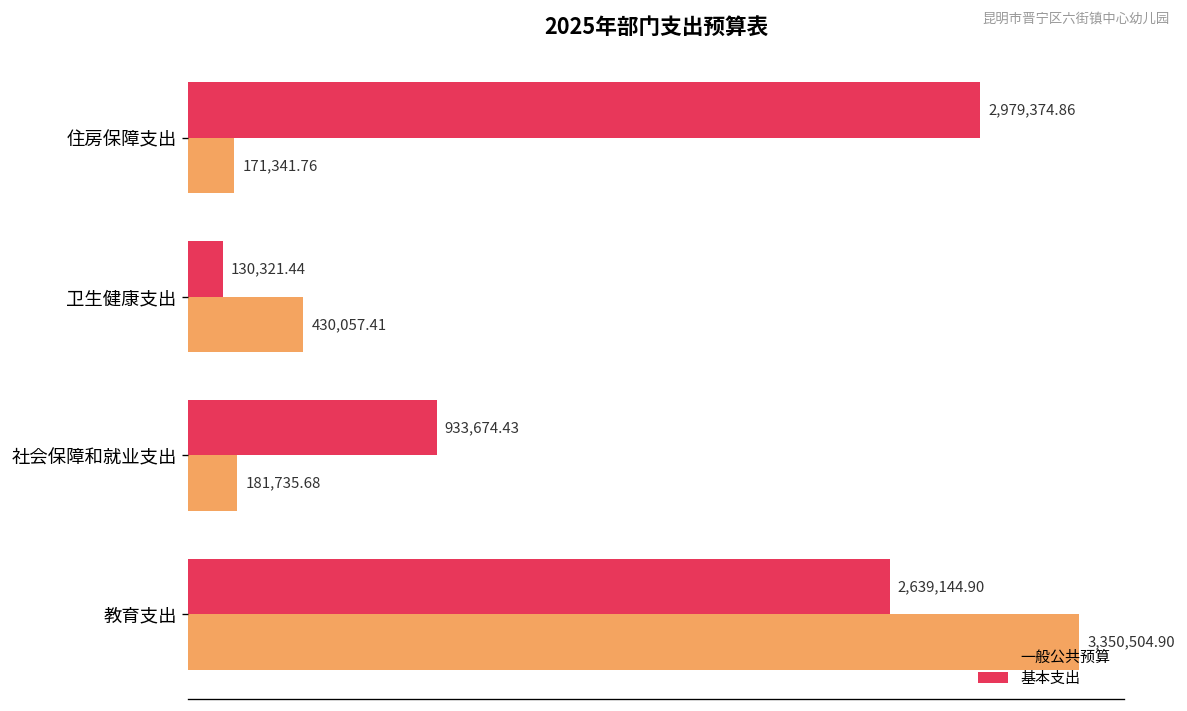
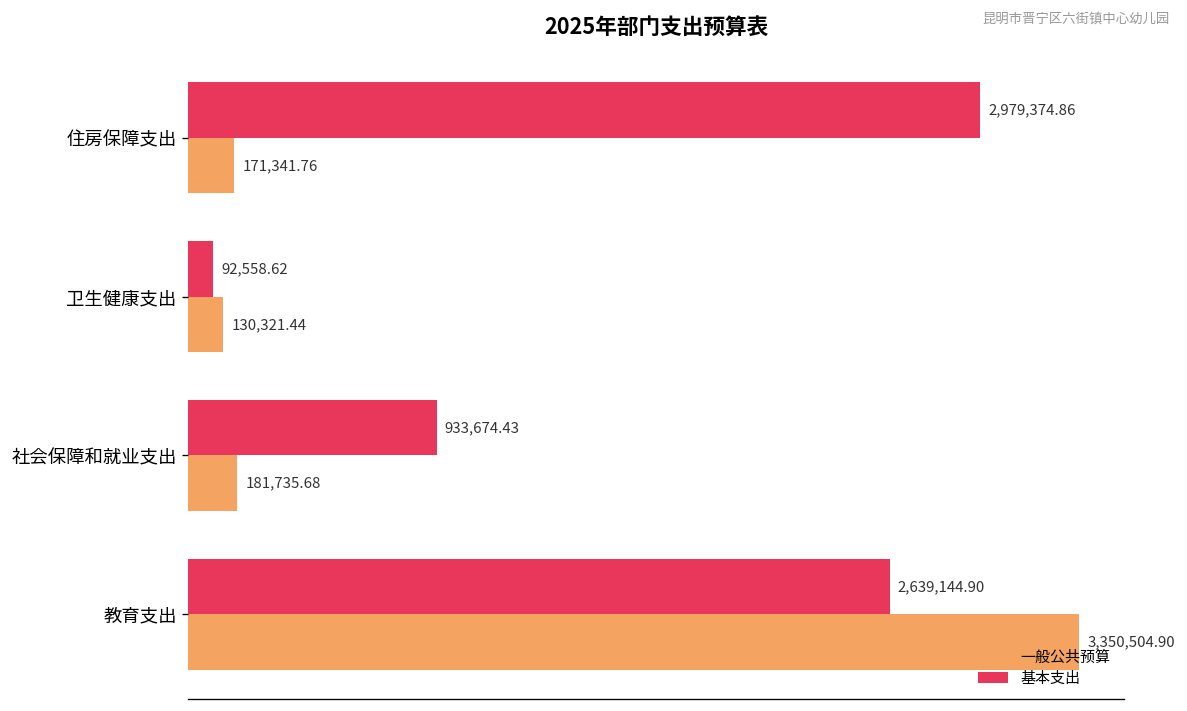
  {
    "一般公共预算": {
      "住房保障支出": "171,341.76",
-     "卫生健康支出": "430,057.41",
+     "卫生健康支出": "130,321.44",
      "社会保障和就业支出": "181,735.68",
      "教育支出": "3,350,504.90"
    },
    "基本支出": {
      "住房保障支出": "2,979,374.86",
-     "卫生健康支出": "130,321.44",
+     "卫生健康支出": "92,558.62",
      "社会保障和就业支出": "933,674.43",
      "教育支出": "2,639,144.90"
    }
  }
